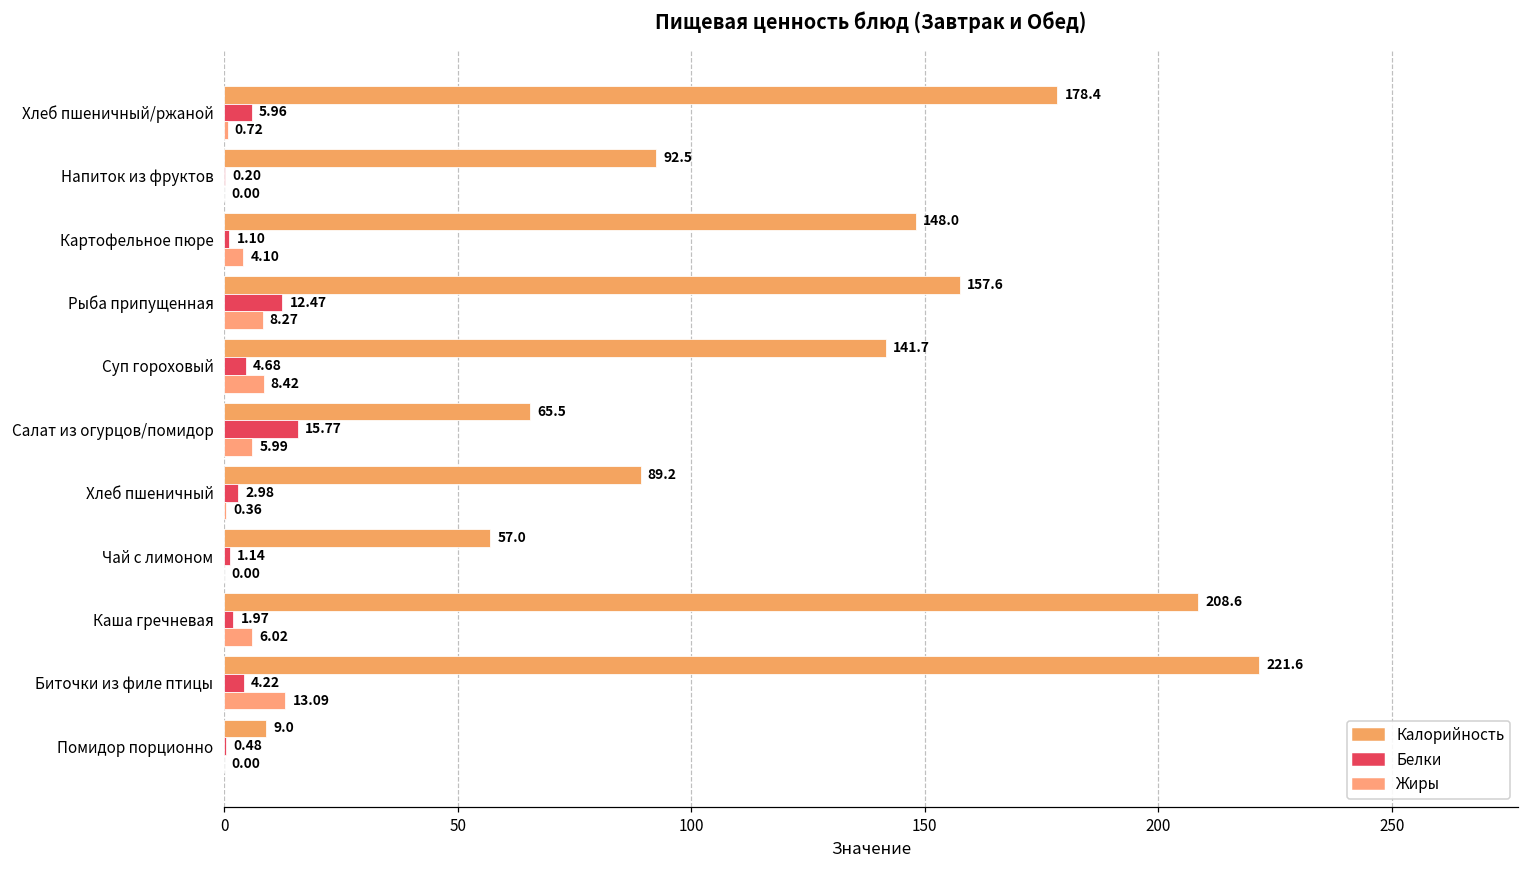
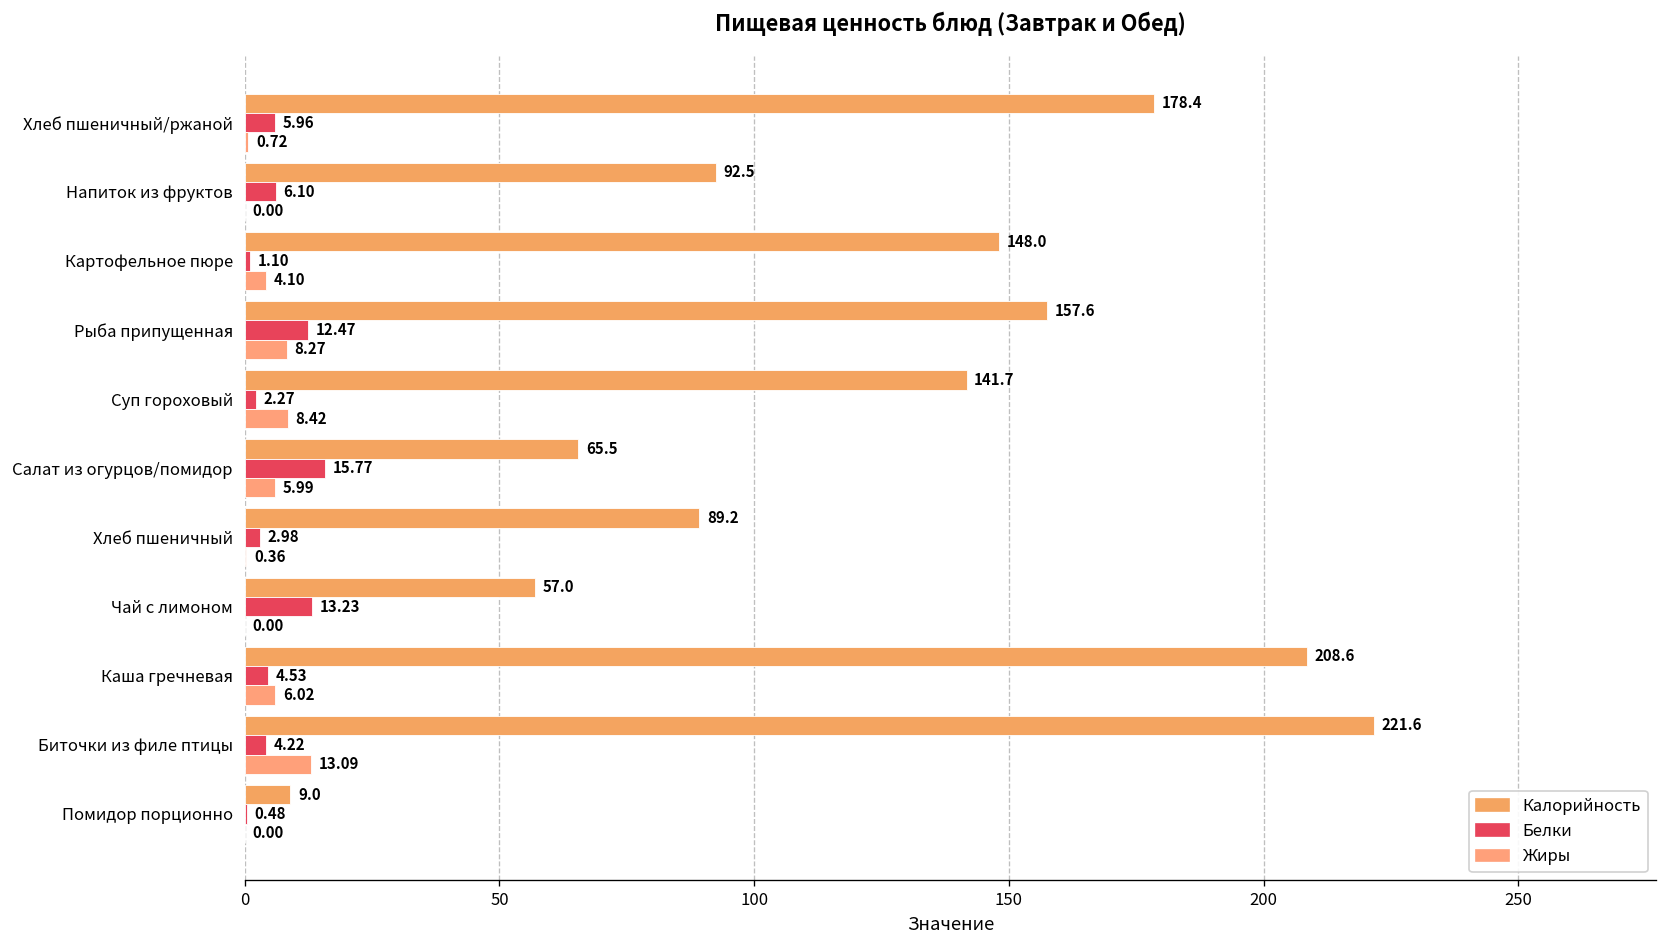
  {
    "Белки": {
      "Хлеб пшеничный/ржаной": 5.96,
-     "Напиток из фруктов": 0.20,
+     "Напиток из фруктов": 6.10,
      "Картофельное пюре": 1.10,
      "Рыба припущенная": 12.47,
-     "Суп гороховый": 4.68,
+     "Суп гороховый": 2.27,
      "Салат из огурцов/помидор": 15.77,
      "Хлеб пшеничный": 2.98,
-     "Чай с лимоном": 1.14,
-     "Каша гречневая": 1.97,
+     "Чай с лимоном": 13.23,
+     "Каша гречневая": 4.53,
      "Биточки из филе птицы": 4.22,
      "Помидор порционно": 0.48
    }
  }
